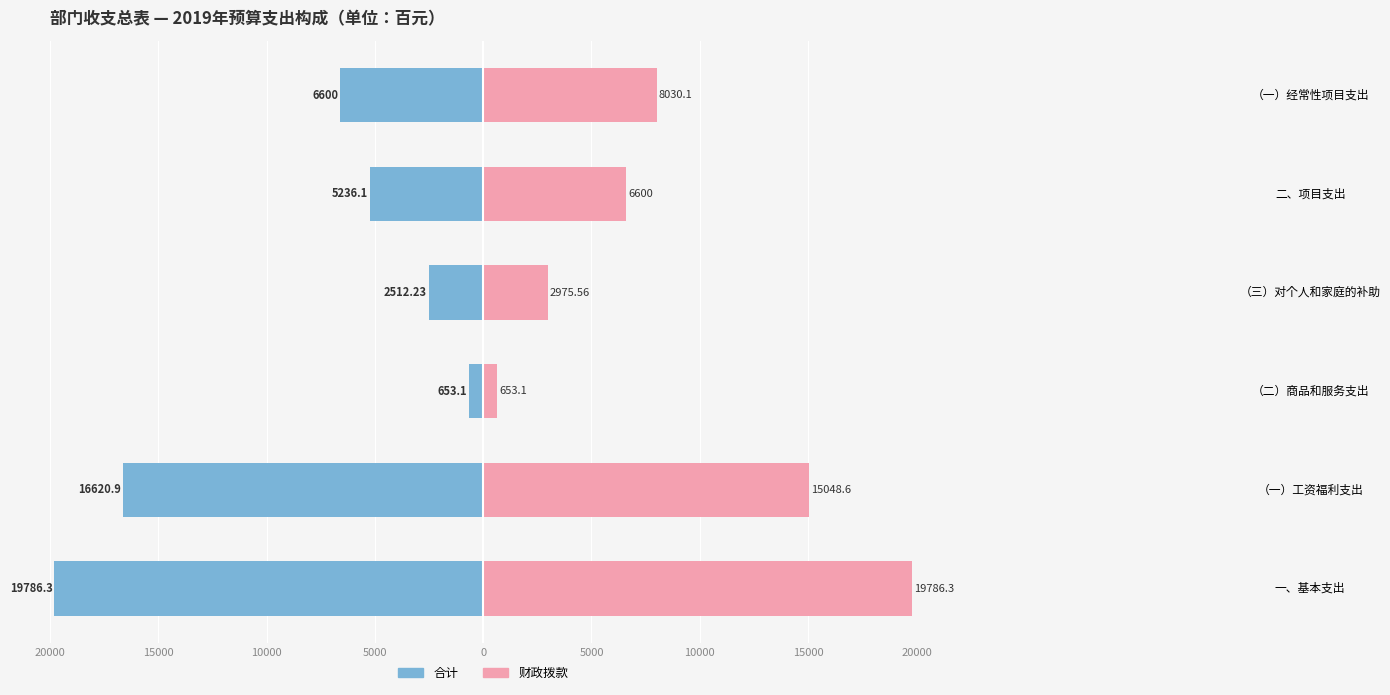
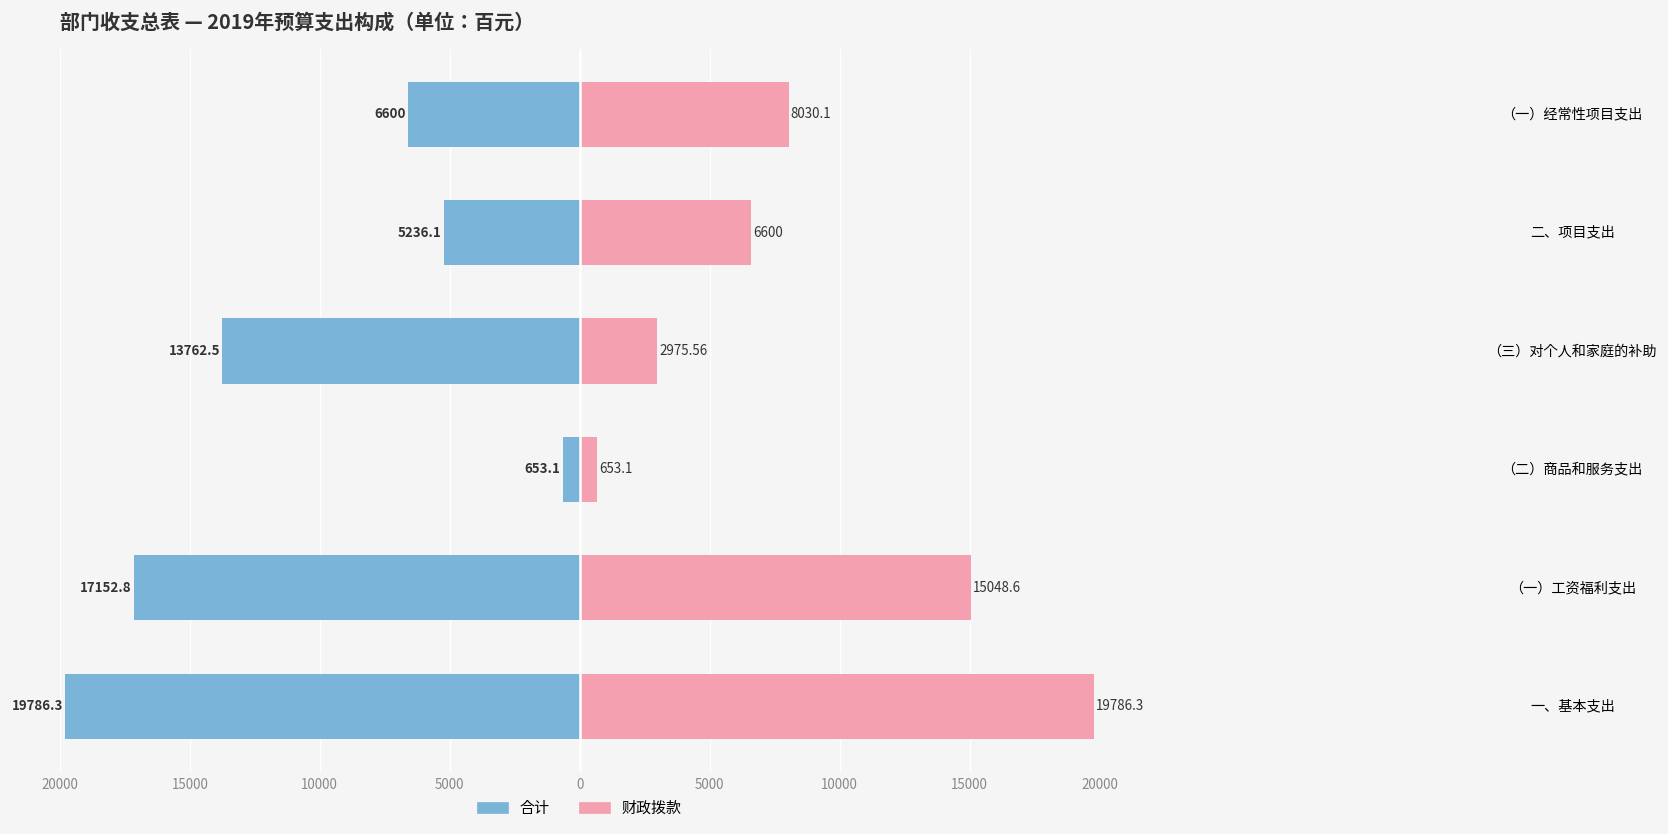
  {
    "合计": {
-     "（三）对个人和家庭的补助": 2512.23,
-     "（一）工资福利支出": 16620.9
+     "（三）对个人和家庭的补助": 13762.5,
+     "（一）工资福利支出": 17152.8
    },
    "财政拨款": {
      "（一）经常性项目支出": 8030.1,
      "二、项目支出": 6600,
      "（三）对个人和家庭的补助": 2975.56,
      "（二）商品和服务支出": 653.1,
      "（一）工资福利支出": 15048.6,
      "一、基本支出": 19786.3
    }
  }
